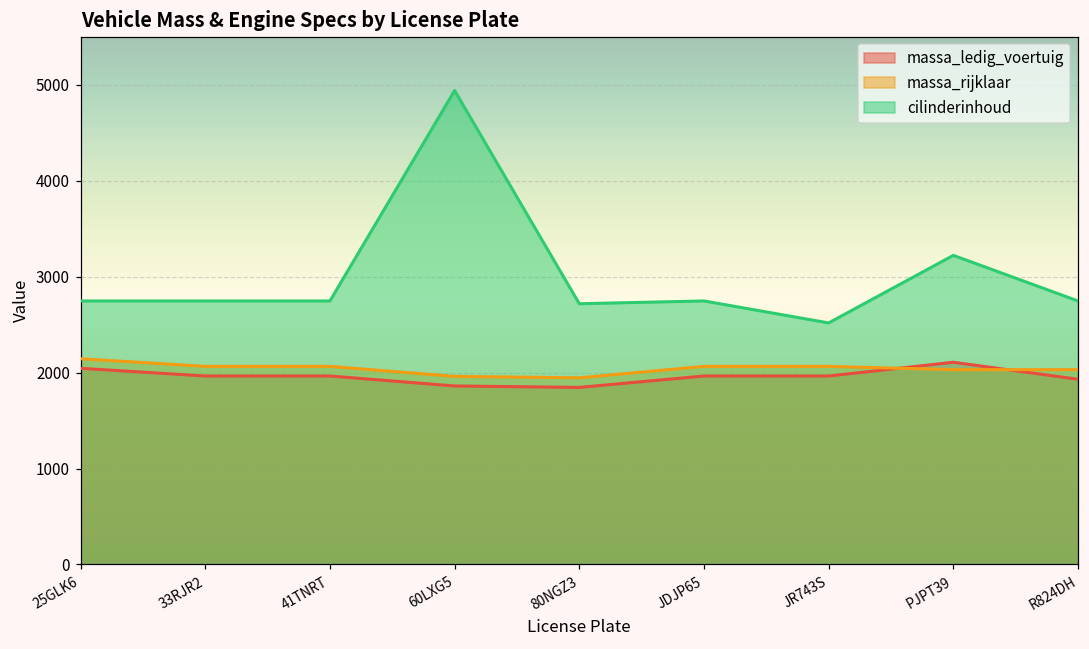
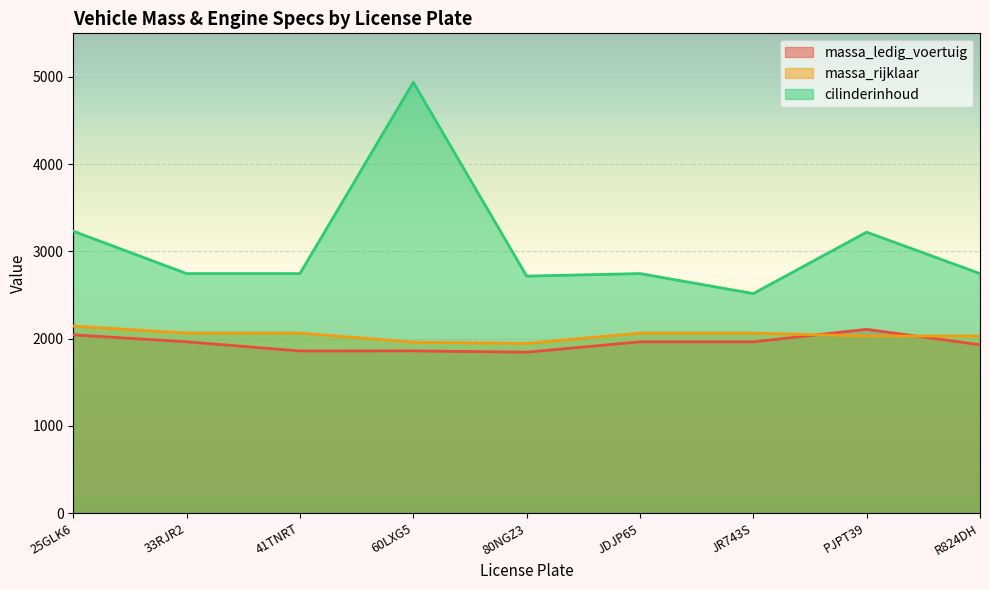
  {
    "massa_ledig_voertuig": {
      "25GLK6": 2000,
      "33RJR2": 2000,
-     "41TNRT": 2000,
+     "41TNRT": 1900,
      "60LXG5": 1900,
      "80NGZ3": 1800,
      "JDJP65": 2000,
      "JR743S": 2000,
      "PJPT39": 2100,
      "R824DH": 1900
    },
    "massa_rijklaar": {
      "25GLK6": 2100,
      "33RJR2": 2100,
      "41TNRT": 2100,
      "60LXG5": 2000,
      "80NGZ3": 1900,
      "JDJP65": 2100,
      "JR743S": 2100,
      "PJPT39": 2000,
      "R824DH": 2000
    },
    "cilinderinhoud": {
-     "25GLK6": 2700,
+     "25GLK6": 3200,
      "33RJR2": 2700,
      "41TNRT": 2700,
      "60LXG5": 4900,
      "80NGZ3": 2700,
      "JDJP65": 2700,
      "JR743S": 2500,
      "PJPT39": 3200,
      "R824DH": 2700
    }
  }
